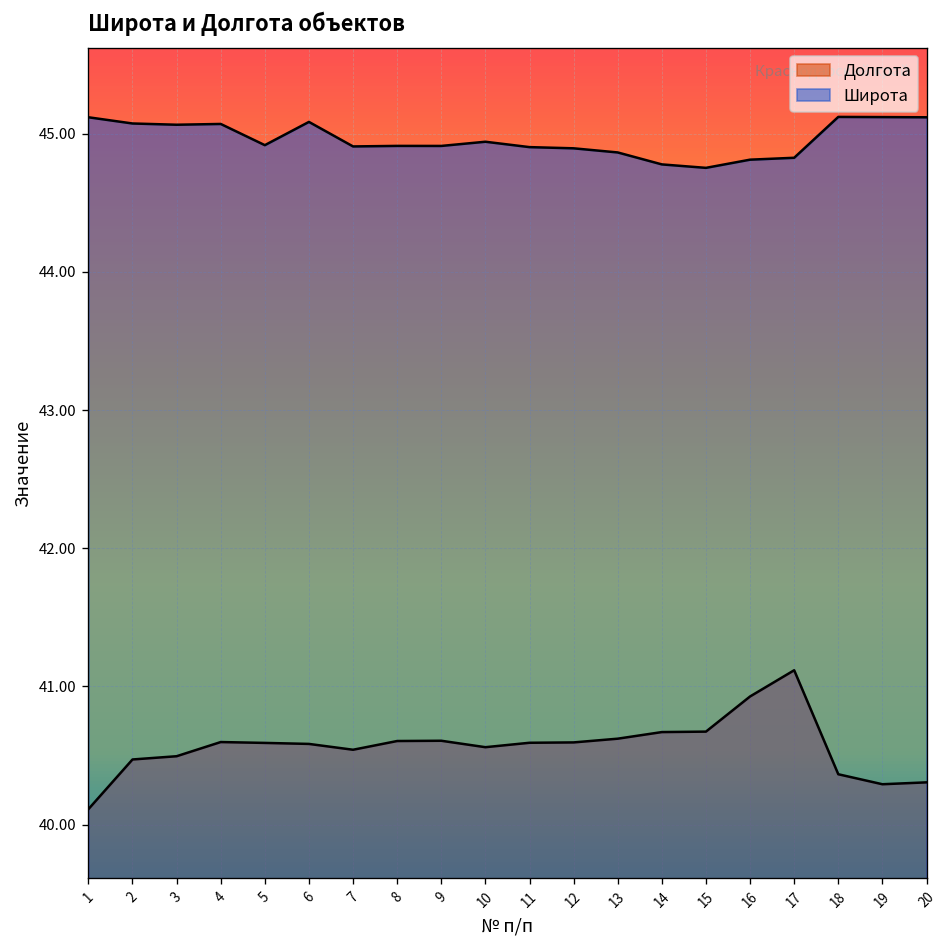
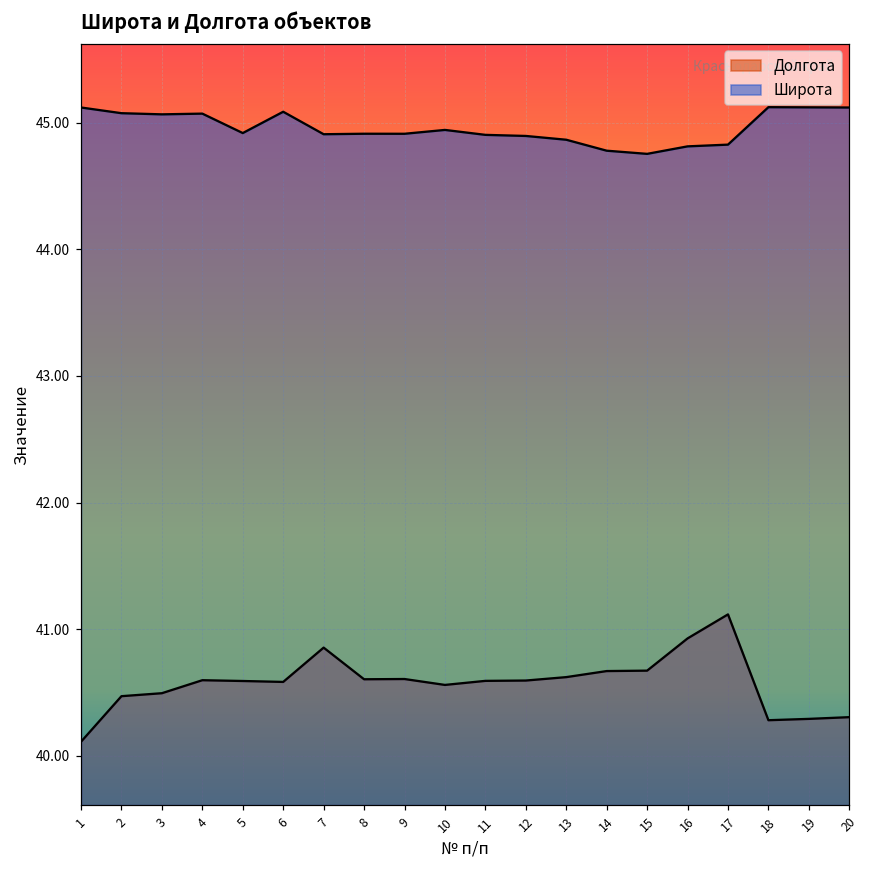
  {
    "Долгота": {
      "1": 40.11,
      "2": 40.47,
      "3": 40.50,
      "4": 40.60,
      "5": 40.59,
      "6": 40.58,
-     "7": 40.54,
+     "7": 40.86,
      "8": 40.61,
      "9": 40.61,
      "10": 40.56,
      "11": 40.59,
      "12": 40.60,
      "13": 40.62,
      "14": 40.67,
      "15": 40.67,
      "16": 40.93,
      "17": 41.12,
-     "18": 40.36,
+     "18": 40.28,
      "19": 40.29,
      "20": 40.31
    },
    "Широта": {
      "1": 45.12,
      "2": 45.07,
      "3": 45.07,
      "4": 45.07,
      "5": 44.92,
      "6": 45.09,
      "7": 44.91,
      "8": 44.91,
      "9": 44.91,
      "10": 44.94,
      "11": 44.90,
      "12": 44.89,
      "13": 44.86,
      "14": 44.78,
      "15": 44.75,
      "16": 44.81,
      "17": 44.83,
      "18": 45.12,
      "19": 45.12,
      "20": 45.12
    }
  }
